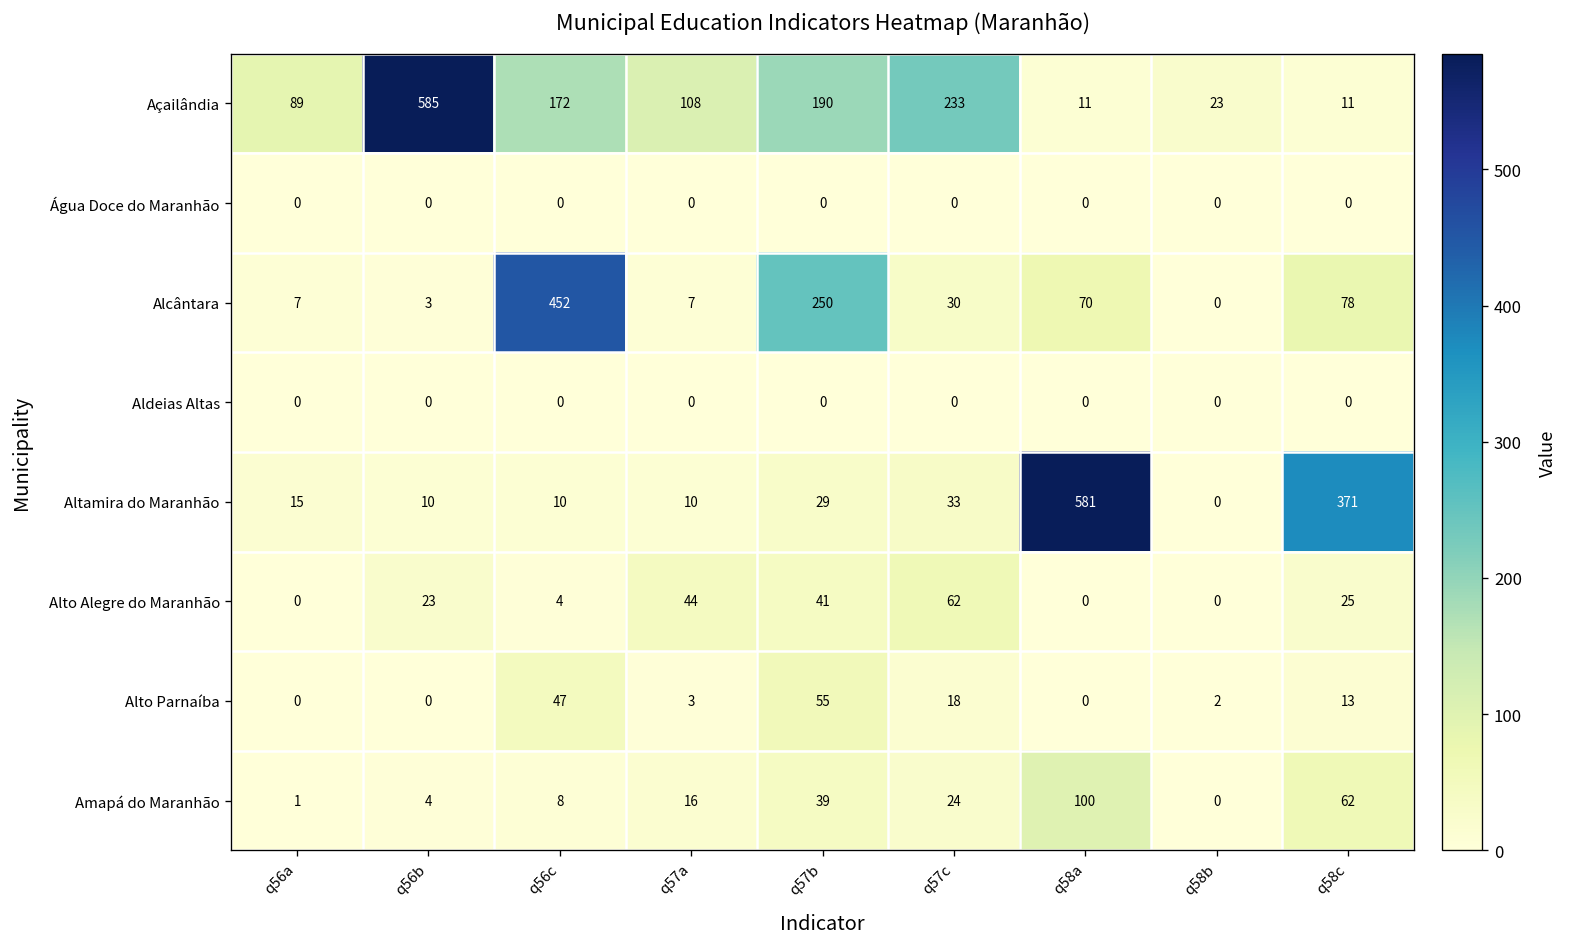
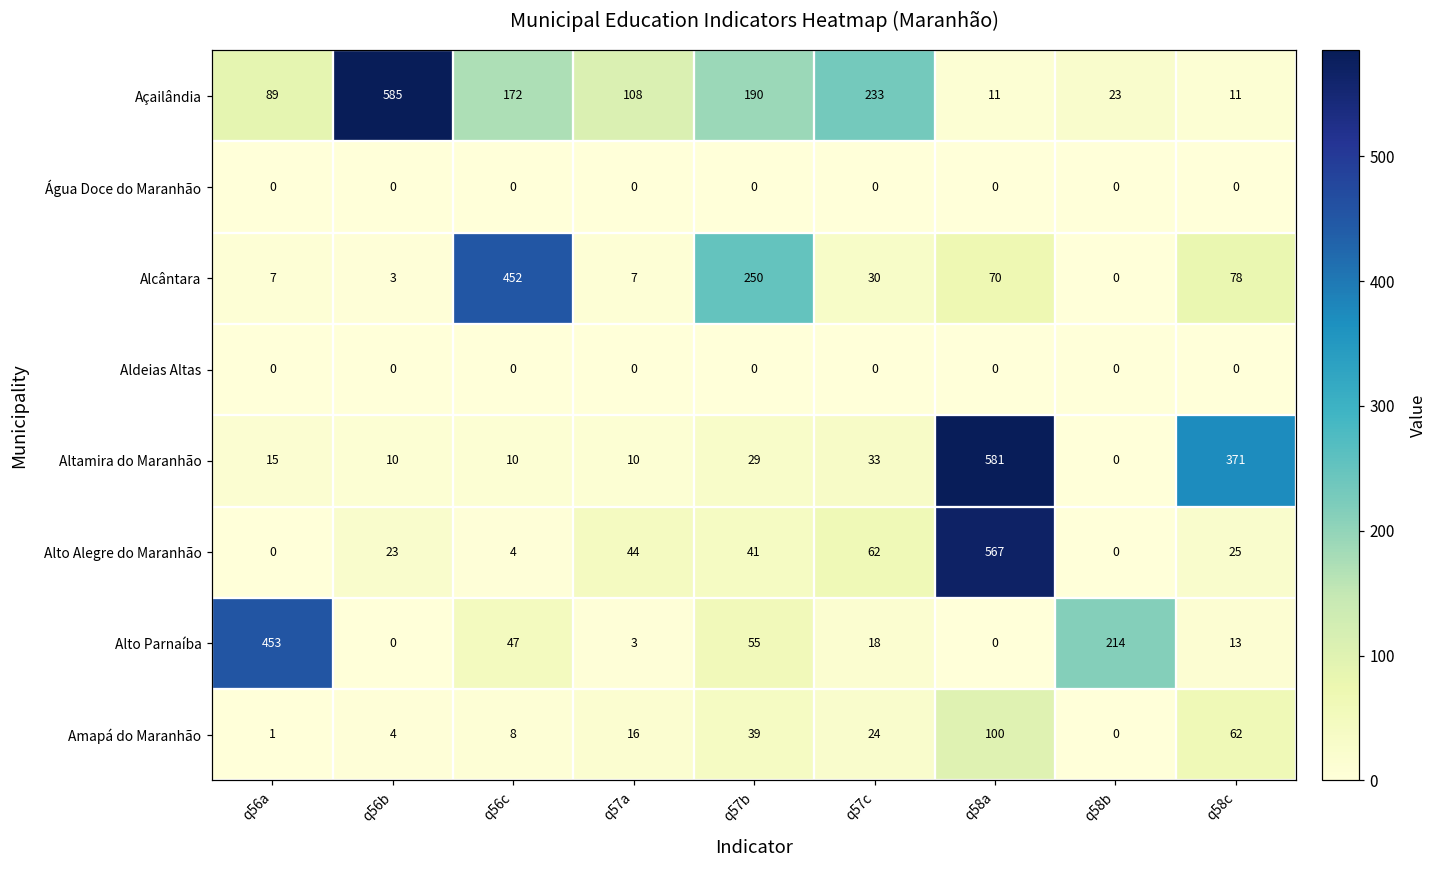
  {
    "Açailândia": {
      "q56a": 89,
      "q56b": 585,
      "q56c": 172,
      "q57a": 108,
      "q57b": 190,
      "q57c": 233,
      "q58a": 11,
      "q58b": 23,
      "q58c": 11
    },
    "Água Doce do Maranhão": {
      "q56a": 0,
      "q56b": 0,
      "q56c": 0,
      "q57a": 0,
      "q57b": 0,
      "q57c": 0,
      "q58a": 0,
      "q58b": 0,
      "q58c": 0
    },
    "Alcântara": {
      "q56a": 7,
      "q56b": 3,
      "q56c": 452,
      "q57a": 7,
      "q57b": 250,
      "q57c": 30,
      "q58a": 70,
      "q58b": 0,
      "q58c": 78
    },
    "Aldeias Altas": {
      "q56a": 0,
      "q56b": 0,
      "q56c": 0,
      "q57a": 0,
      "q57b": 0,
      "q57c": 0,
      "q58a": 0,
      "q58b": 0,
      "q58c": 0
    },
    "Altamira do Maranhão": {
      "q56a": 15,
      "q56b": 10,
      "q56c": 10,
      "q57a": 10,
      "q57b": 29,
      "q57c": 33,
      "q58a": 581,
      "q58b": 0,
      "q58c": 371
    },
    "Alto Alegre do Maranhão": {
      "q56a": 0,
      "q56b": 23,
      "q56c": 4,
      "q57a": 44,
      "q57b": 41,
      "q57c": 62,
-     "q58a": 0,
+     "q58a": 567,
      "q58b": 0,
      "q58c": 25
    },
    "Alto Parnaíba": {
-     "q56a": 0,
+     "q56a": 453,
      "q56b": 0,
      "q56c": 47,
      "q57a": 3,
      "q57b": 55,
      "q57c": 18,
      "q58a": 0,
-     "q58b": 2,
+     "q58b": 214,
      "q58c": 13
    },
    "Amapá do Maranhão": {
      "q56a": 1,
      "q56b": 4,
      "q56c": 8,
      "q57a": 16,
      "q57b": 39,
      "q57c": 24,
      "q58a": 100,
      "q58b": 0,
      "q58c": 62
    }
  }
